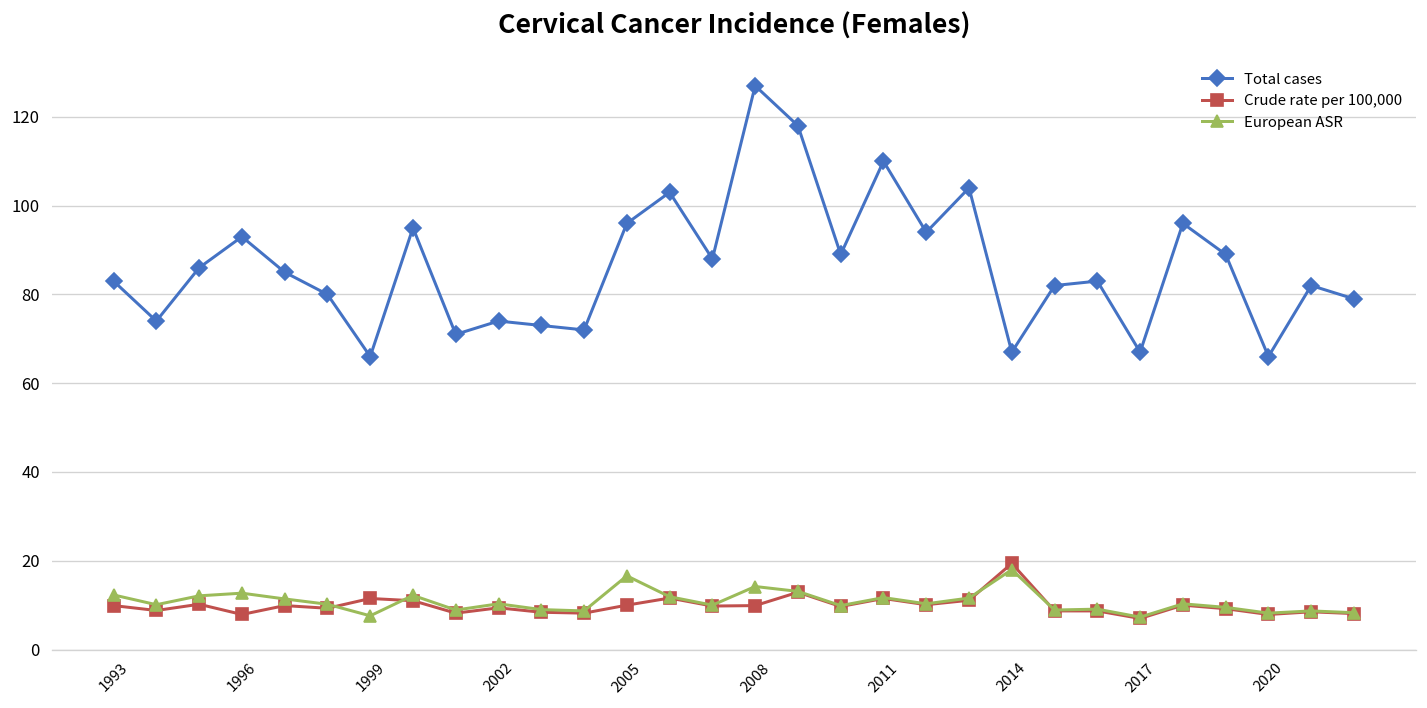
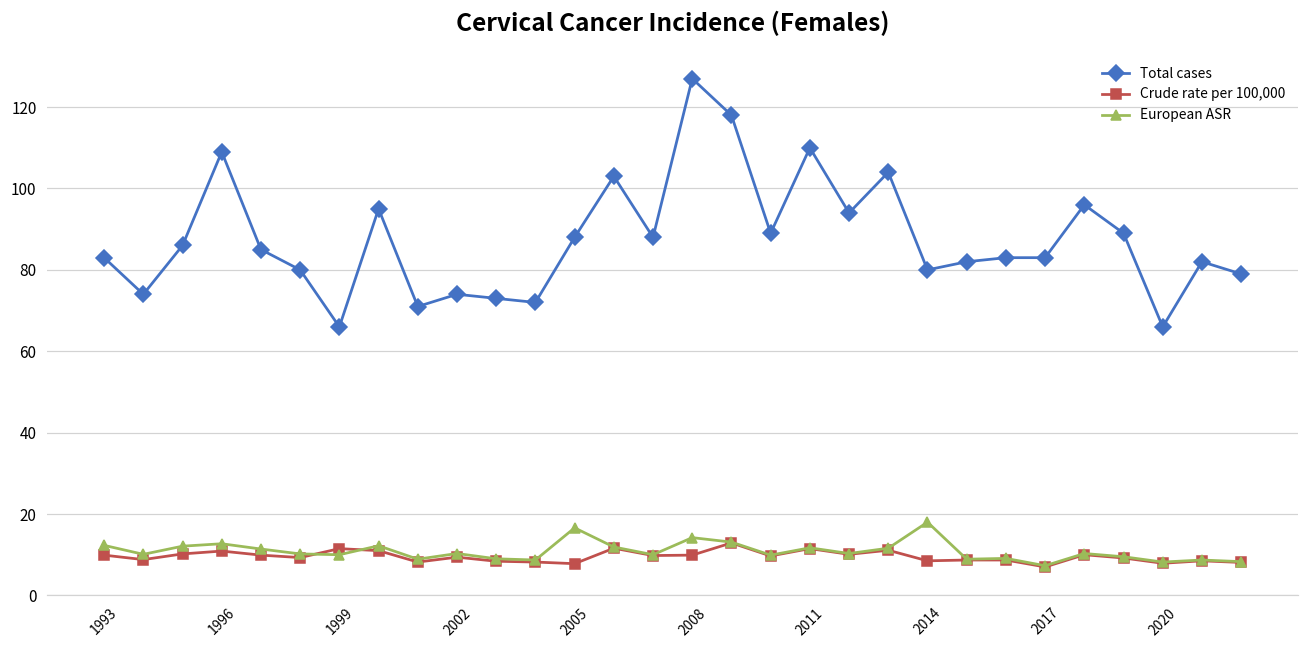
  {
    "Total cases": {
      "1993": 83,
-     "1996": 93,
+     "1996": 109,
      "1999": 66,
      "2002": 74,
-     "2005": 96,
+     "2005": 88,
      "2008": 127,
      "2011": 110,
-     "2014": 67,
-     "2017": 67,
+     "2014": 80,
+     "2017": 83,
      "2020": 66
    },
    "Crude rate per 100,000": {
      "1993": 10,
-     "1996": 8,
+     "1996": 11,
      "1999": 12,
      "2002": 9,
-     "2005": 10,
+     "2005": 8,
      "2008": 10,
-     "2014": 19
+     "2014": 9
    },
    "European ASR": {
      "1993": 12,
      "1996": 13,
-     "1999": 8,
+     "1999": 10,
      "2002": 10,
      "2005": 17,
      "2008": 14,
      "2014": 18
    }
  }
